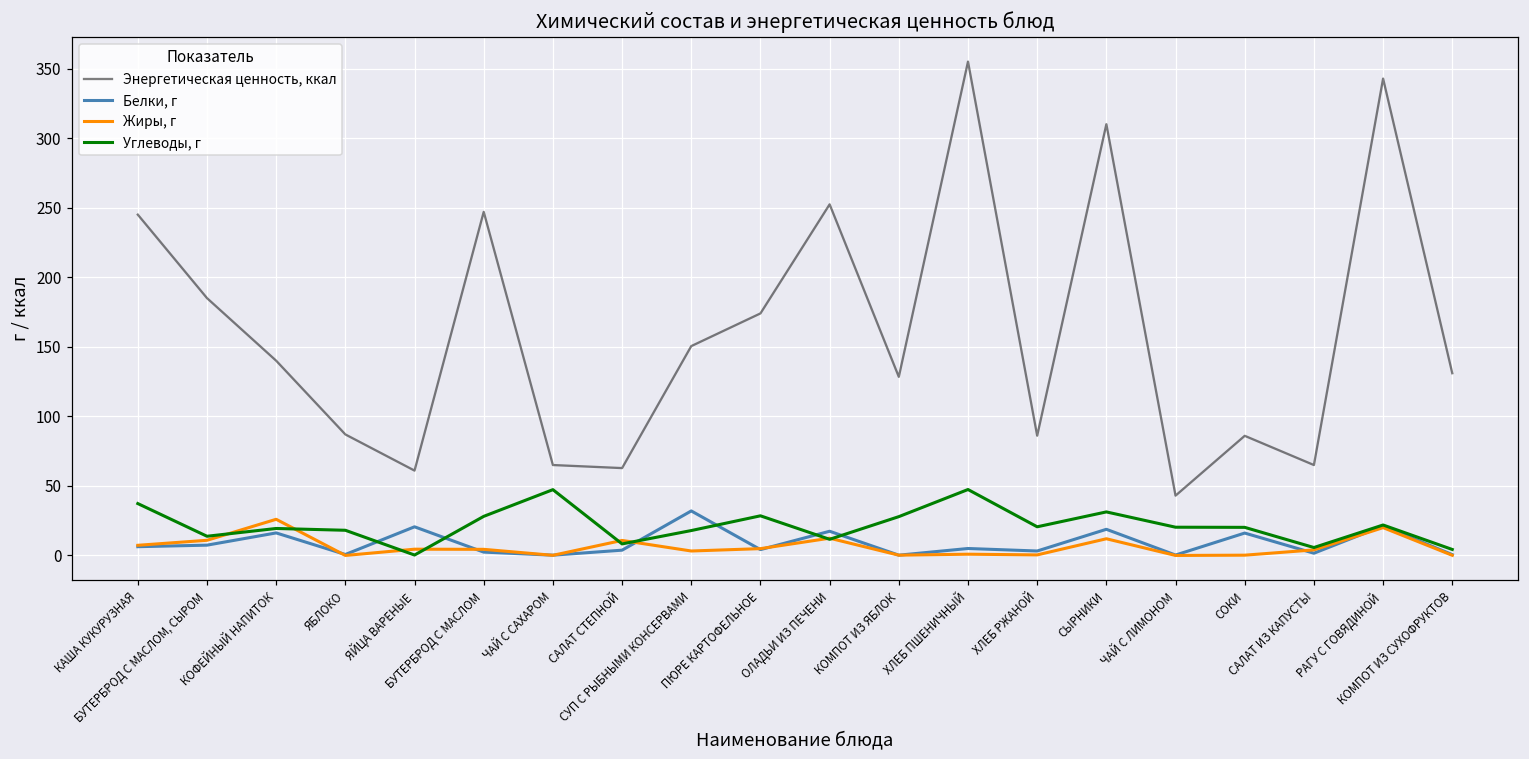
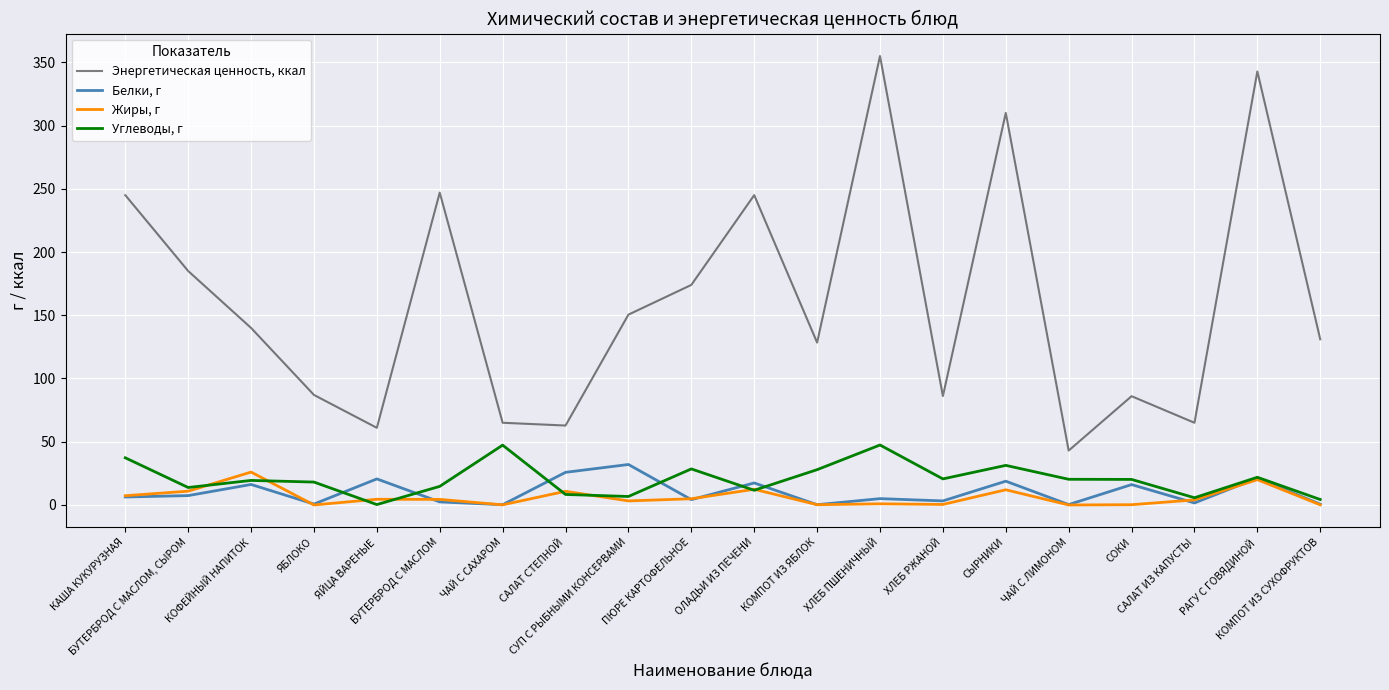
  {
    "Энергетическая ценность, ккал": {
      "КАША КУКУРУЗНАЯ": 245,
      "БУТЕРБРОД С МАСЛОМ, СЫРОМ": 185,
      "КОФЕЙНЫЙ НАПИТОК": 140,
      "ЯБЛОКО": 87,
      "ЯЙЦА ВАРЕНЫЕ": 61,
      "БУТЕРБРОД С МАСЛОМ": 247,
      "ЧАЙ С САХАРОМ": 65,
      "САЛАТ СТЕПНОЙ": 63,
      "СУП С РЫБНЫМИ КОНСЕРВАМИ": 151,
      "ПЮРЕ КАРТОФЕЛЬНОЕ": 174,
-     "ОЛАДЬИ ИЗ ПЕЧЕНИ": 252,
+     "ОЛАДЬИ ИЗ ПЕЧЕНИ": 245,
      "КОМПОТ ИЗ ЯБЛОК": 128,
      "ХЛЕБ ПШЕНИЧНЫЙ": 355,
      "ХЛЕБ РЖАНОЙ": 86,
      "СЫРНИКИ": 310,
      "ЧАЙ С ЛИМОНОМ": 43,
      "СОКИ": 86,
      "САЛАТ ИЗ КАПУСТЫ": 65,
      "РАГУ С ГОВЯДИНОЙ": 343,
      "КОМПОТ ИЗ СУХОФРУКТОВ": 131
    },
    "Белки, г": {
      "БУТЕРБРОД С МАСЛОМ, СЫРОМ": 7,
      "КОФЕЙНЫЙ НАПИТОК": 16,
      "ЯЙЦА ВАРЕНЫЕ": 21,
-     "САЛАТ СТЕПНОЙ": 4,
+     "САЛАТ СТЕПНОЙ": 26,
      "СУП С РЫБНЫМИ КОНСЕРВАМИ": 32,
      "ОЛАДЬИ ИЗ ПЕЧЕНИ": 17,
      "ХЛЕБ ПШЕНИЧНЫЙ": 5,
      "ХЛЕБ РЖАНОЙ": 3,
      "СЫРНИКИ": 19,
      "СОКИ": 16,
      "САЛАТ ИЗ КАПУСТЫ": 2
    },
    "Жиры, г": {
      "БУТЕРБРОД С МАСЛОМ, СЫРОМ": 11,
      "КОФЕЙНЫЙ НАПИТОК": 26,
      "ЯЙЦА ВАРЕНЫЕ": 5,
      "САЛАТ СТЕПНОЙ": 11,
      "СУП С РЫБНЫМИ КОНСЕРВАМИ": 3,
      "ХЛЕБ ПШЕНИЧНЫЙ": 1,
      "ХЛЕБ РЖАНОЙ": 0,
      "СЫРНИКИ": 12,
      "СОКИ": 0
    },
    "Углеводы, г": {
      "КАША КУКУРУЗНАЯ": 37,
      "БУТЕРБРОД С МАСЛОМ, СЫРОМ": 14,
      "КОФЕЙНЫЙ НАПИТОК": 19,
      "ЯБЛОКО": 18,
      "ЯЙЦА ВАРЕНЫЕ": 0,
-     "БУТЕРБРОД С МАСЛОМ": 28,
+     "БУТЕРБРОД С МАСЛОМ": 15,
      "ЧАЙ С САХАРОМ": 47,
      "САЛАТ СТЕПНОЙ": 8,
-     "СУП С РЫБНЫМИ КОНСЕРВАМИ": 18,
+     "СУП С РЫБНЫМИ КОНСЕРВАМИ": 7,
      "ПЮРЕ КАРТОФЕЛЬНОЕ": 29,
      "КОМПОТ ИЗ ЯБЛОК": 28,
      "ХЛЕБ ПШЕНИЧНЫЙ": 47,
      "ХЛЕБ РЖАНОЙ": 21,
      "СЫРНИКИ": 31,
      "ЧАЙ С ЛИМОНОМ": 20,
      "СОКИ": 20,
      "КОМПОТ ИЗ СУХОФРУКТОВ": 4
    }
  }
